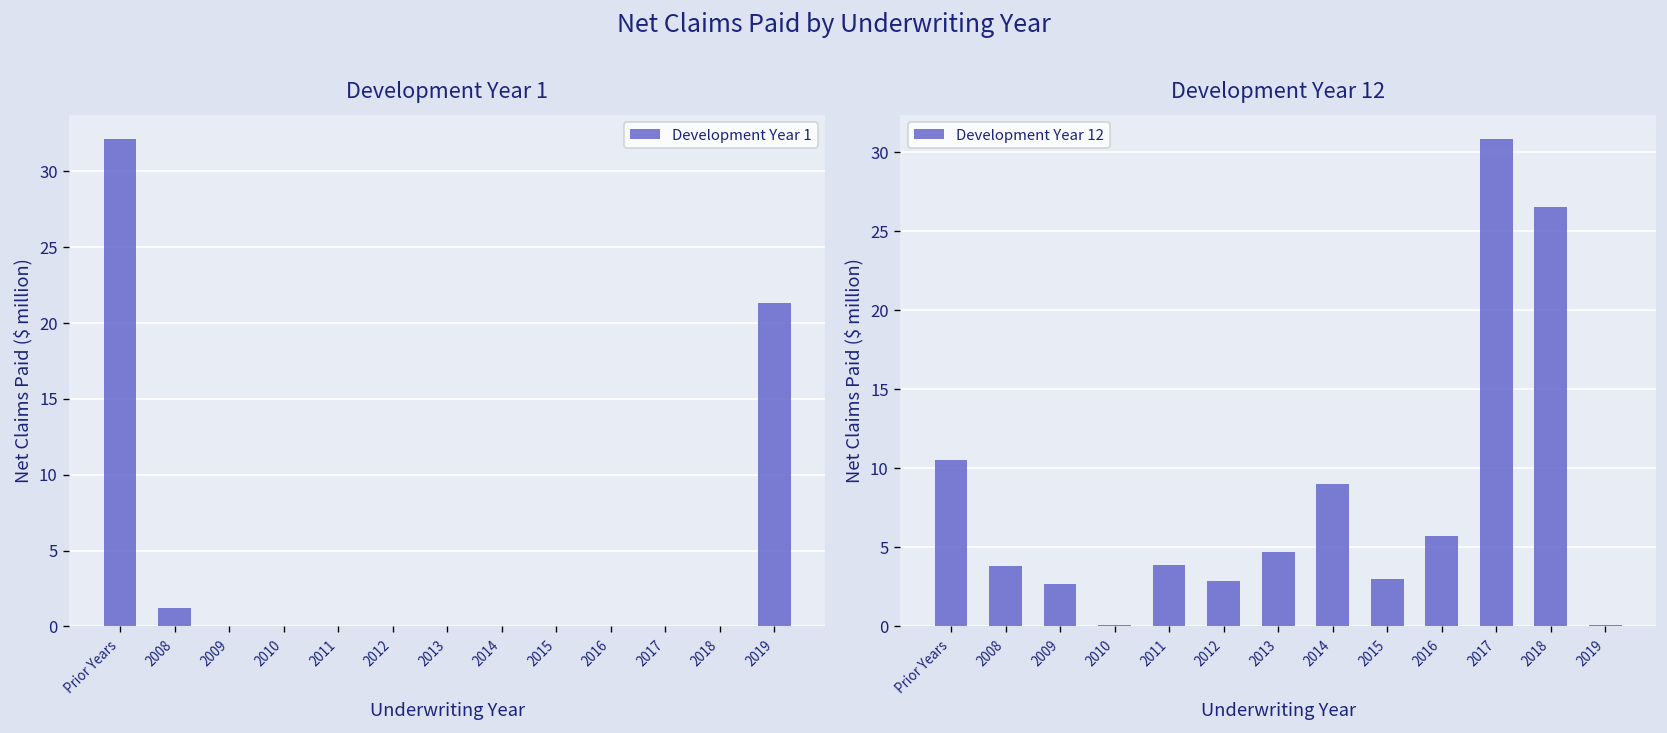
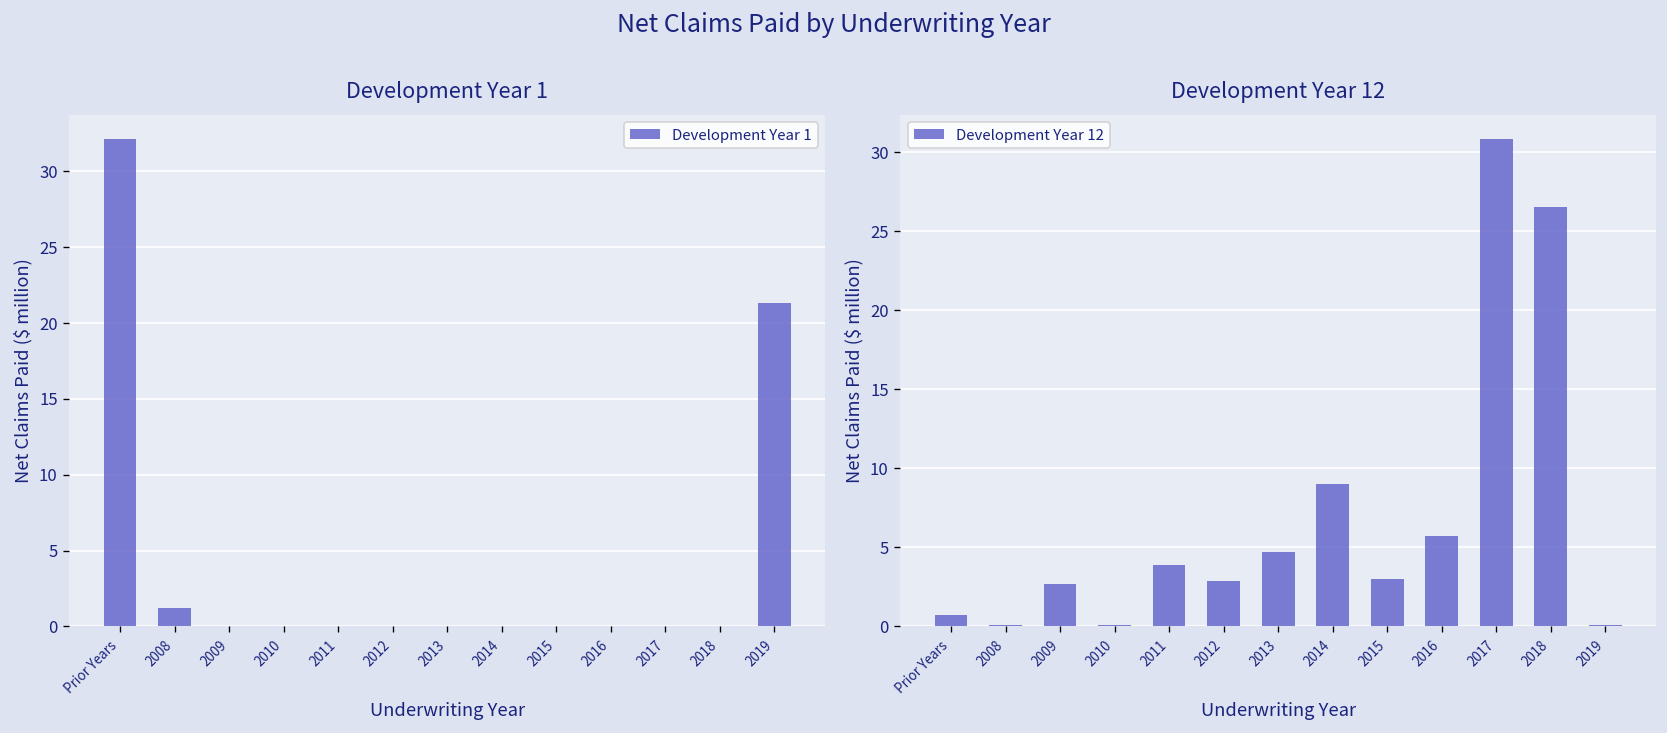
  {
    "Development Year 1": {
      "Prior Years": 32.1,
      "2008": 1.2,
      "2009": 0.0,
      "2010": 0.0,
      "2011": 0.0,
      "2012": 0.0,
      "2013": 0.0,
      "2014": 0.0,
      "2015": 0.0,
      "2016": 0.0,
      "2017": 0.0,
      "2018": 0.0,
      "2019": 21.3
    },
    "Development Year 12": {
-     "Prior Years": 10.5,
-     "2008": 3.8,
+     "Prior Years": 0.7,
+     "2008": 0.1,
      "2009": 2.7,
      "2011": 3.9,
      "2012": 2.9,
      "2013": 4.7,
      "2014": 9.0,
      "2015": 3.0,
      "2016": 5.7,
      "2017": 30.8,
      "2018": 26.5
    }
  }
